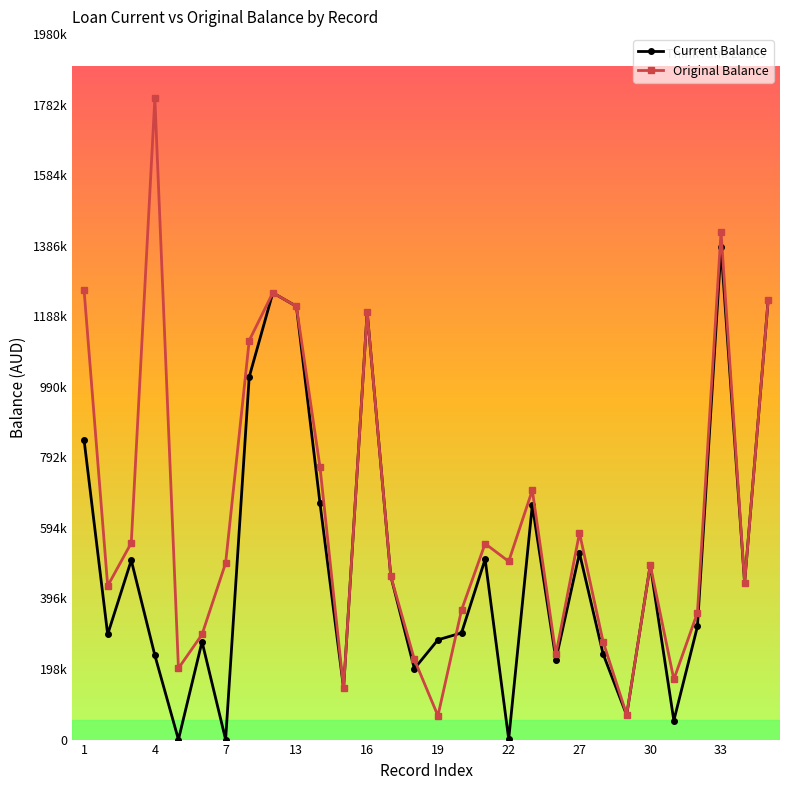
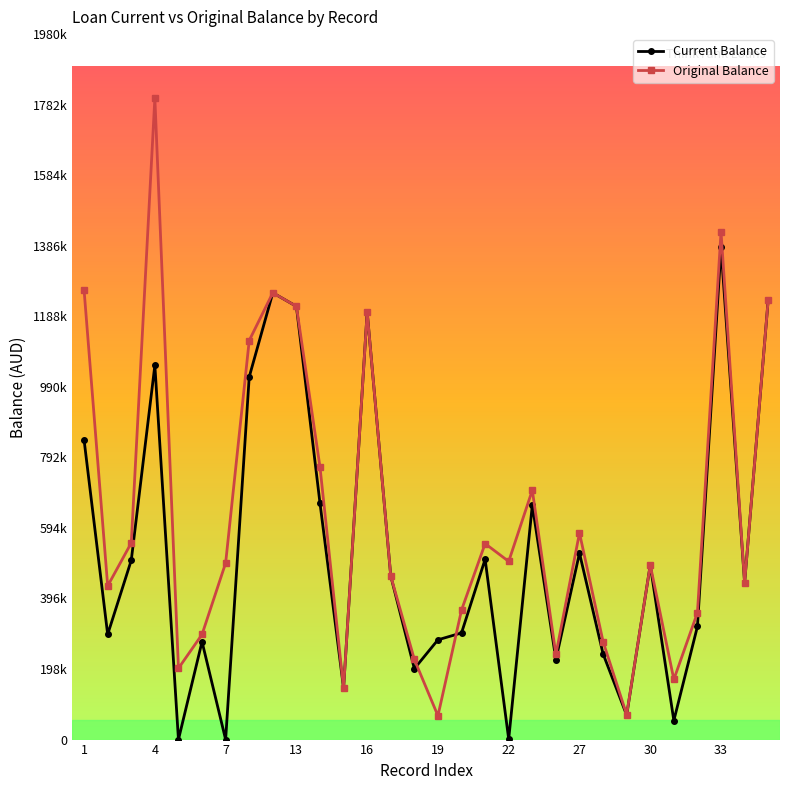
  {
    "Current Balance": {
      "1": 840000,
-     "4": 240000,
+     "4": 1050000,
      "19": 280000,
      "27": 520000,
      "33": 1380000
    },
    "Original Balance": {
      "1": 1260000,
      "4": 1800000,
      "7": 500000,
      "19": 70000,
      "22": 500000,
      "27": 580000,
      "33": 1430000
    }
  }
